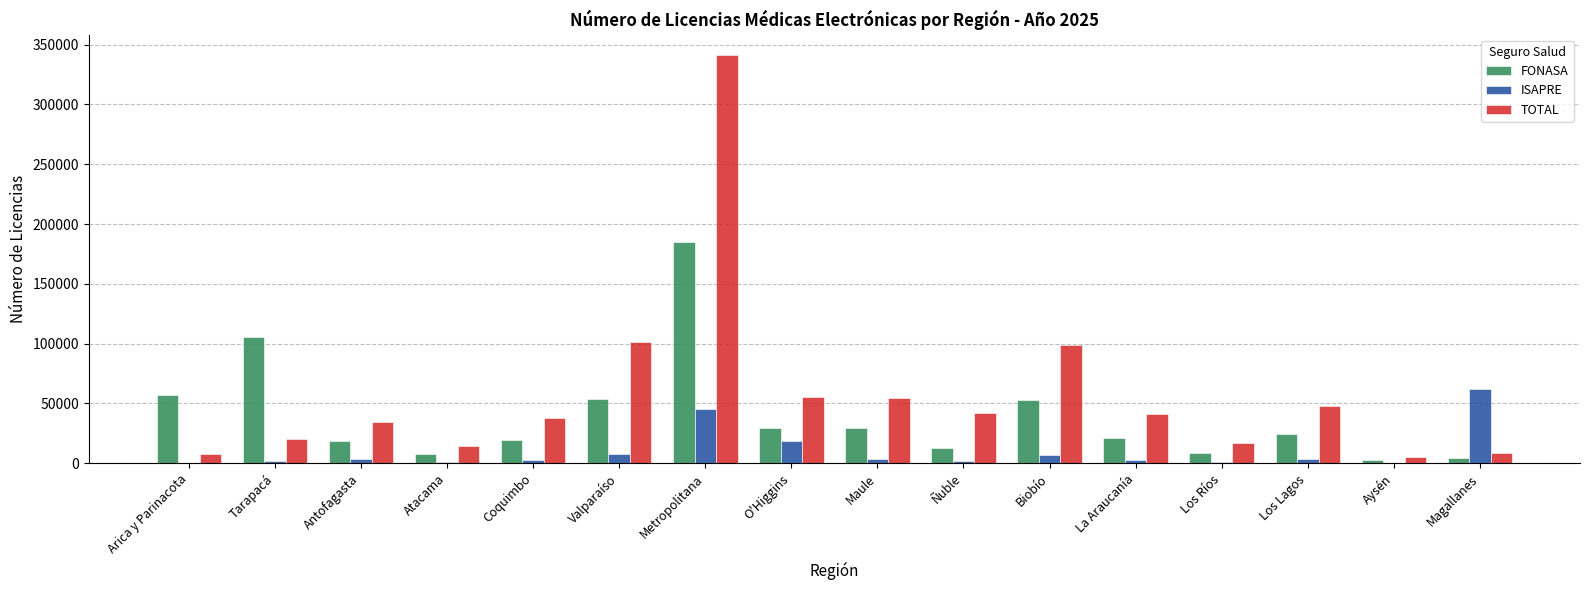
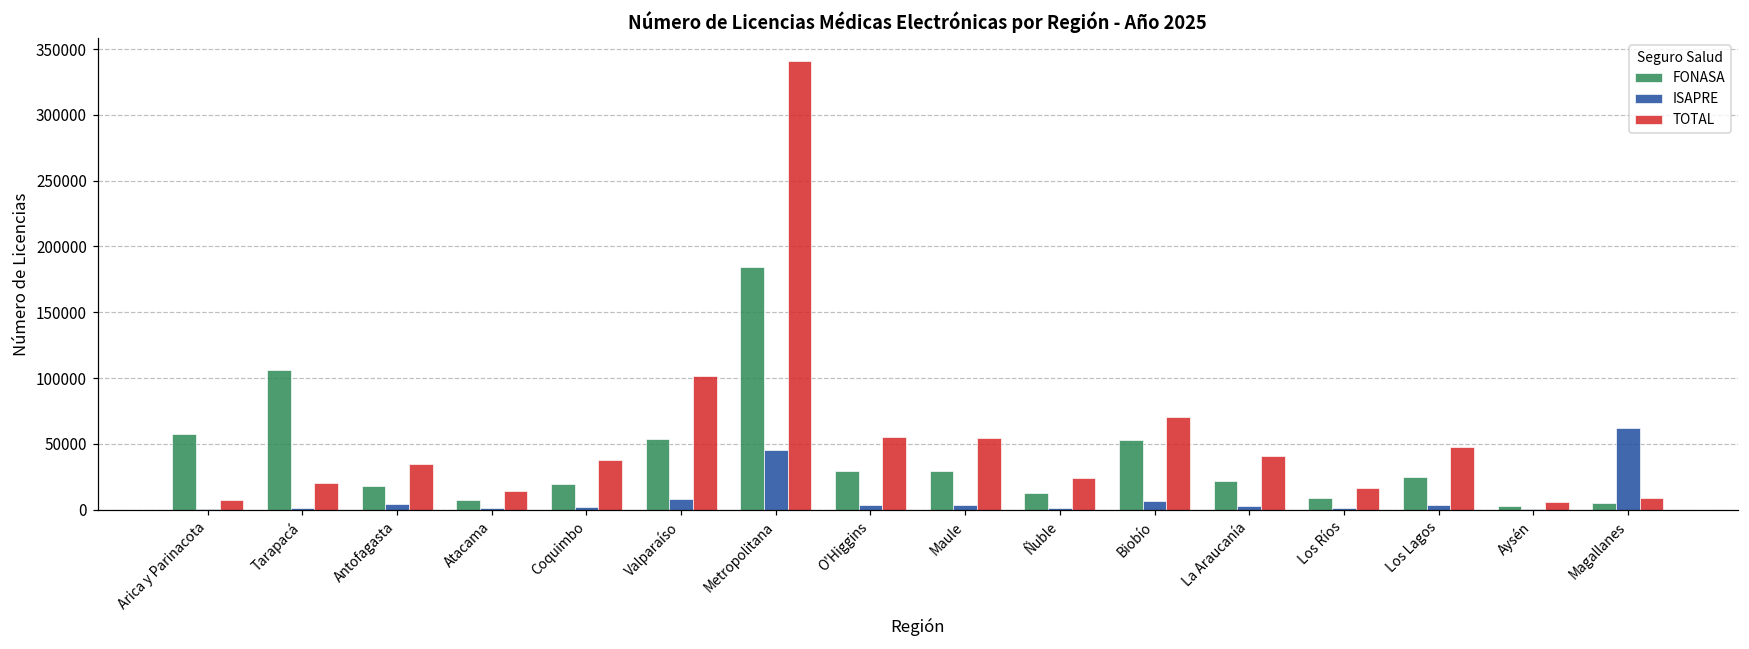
  {
    "FONASA": {
      "Arica y Parinacota": 58000,
      "Tarapacá": 106000,
      "Antofagasta": 18000,
      "Atacama": 7000,
      "Coquimbo": 20000,
      "Valparaíso": 54000,
      "Metropolitana": 185000,
      "O'Higgins": 29000,
      "Maule": 29000,
      "Ñuble": 13000,
      "Biobío": 53000,
      "La Araucanía": 22000,
      "Los Ríos": 9000,
      "Los Lagos": 25000,
      "Aysén": 3000,
      "Magallanes": 5000
    },
    "ISAPRE": {
      "Antofagasta": 4000,
      "Coquimbo": 2000,
      "Valparaíso": 8000,
      "Metropolitana": 45000,
-     "O'Higgins": 19000,
+     "O'Higgins": 3000,
      "Maule": 3000,
      "Biobío": 7000,
      "La Araucanía": 3000,
      "Los Lagos": 3000,
      "Magallanes": 62000
    },
    "TOTAL": {
      "Arica y Parinacota": 8000,
      "Tarapacá": 20000,
      "Antofagasta": 35000,
      "Atacama": 14000,
      "Coquimbo": 38000,
      "Valparaíso": 102000,
      "Metropolitana": 341000,
      "O'Higgins": 55000,
      "Maule": 55000,
-     "Ñuble": 42000,
-     "Biobío": 99000,
+     "Ñuble": 24000,
+     "Biobío": 70000,
      "La Araucanía": 41000,
      "Los Ríos": 17000,
      "Los Lagos": 48000,
      "Aysén": 5000,
      "Magallanes": 9000
    }
  }
